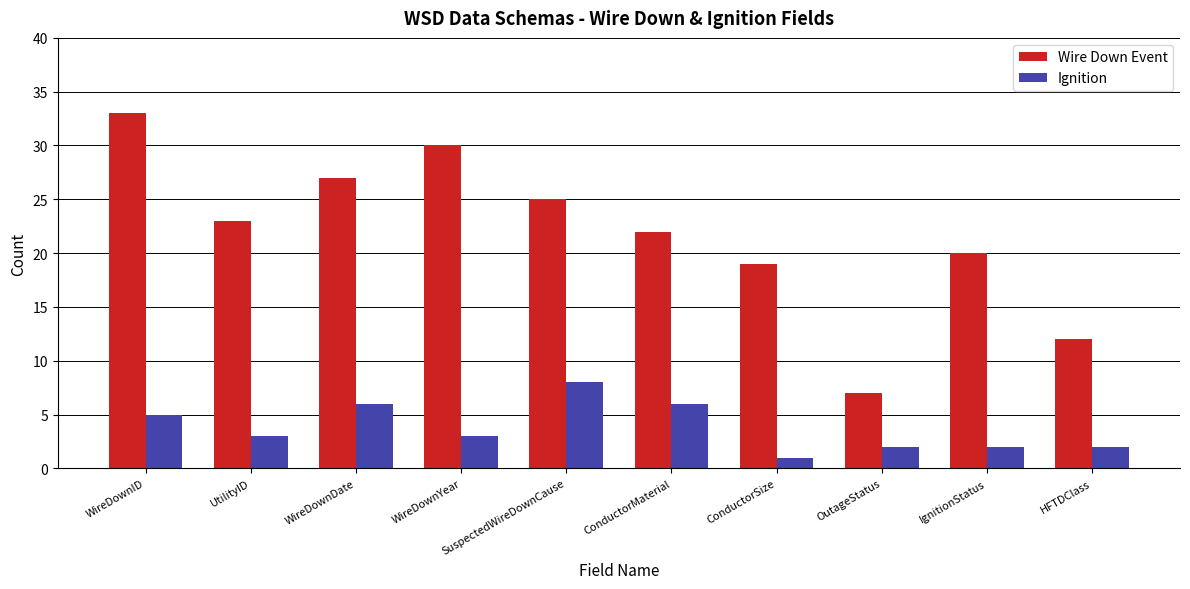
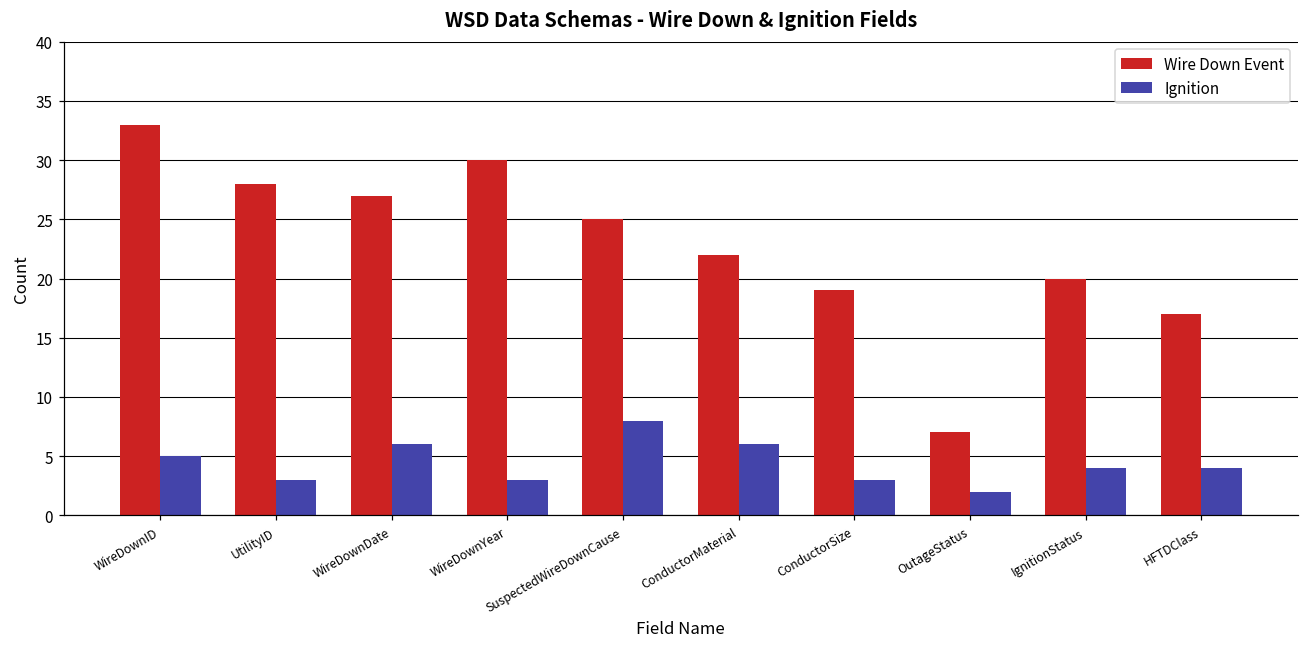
  {
    "Wire Down Event": {
      "WireDownID": 33,
-     "UtilityID": 23,
+     "UtilityID": 28,
      "WireDownDate": 27,
      "WireDownYear": 30,
      "SuspectedWireDownCause": 25,
      "ConductorMaterial": 22,
      "ConductorSize": 19,
      "OutageStatus": 7,
      "IgnitionStatus": 20,
-     "HFTDClass": 12
+     "HFTDClass": 17
    },
    "Ignition": {
      "WireDownID": 5,
      "UtilityID": 3,
      "WireDownDate": 6,
      "WireDownYear": 3,
      "SuspectedWireDownCause": 8,
      "ConductorMaterial": 6,
-     "ConductorSize": 1,
+     "ConductorSize": 3,
      "OutageStatus": 2,
-     "IgnitionStatus": 2,
-     "HFTDClass": 2
+     "IgnitionStatus": 4,
+     "HFTDClass": 4
    }
  }
